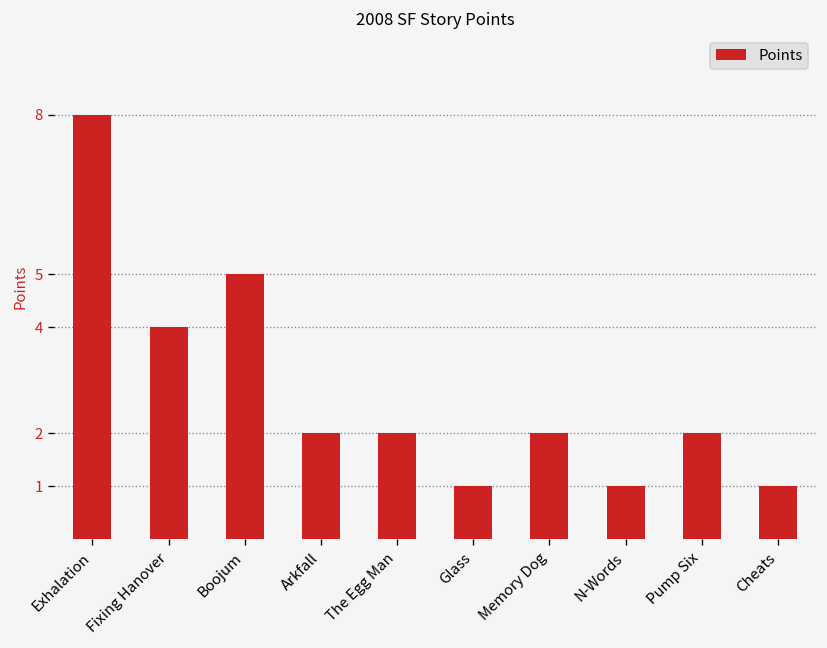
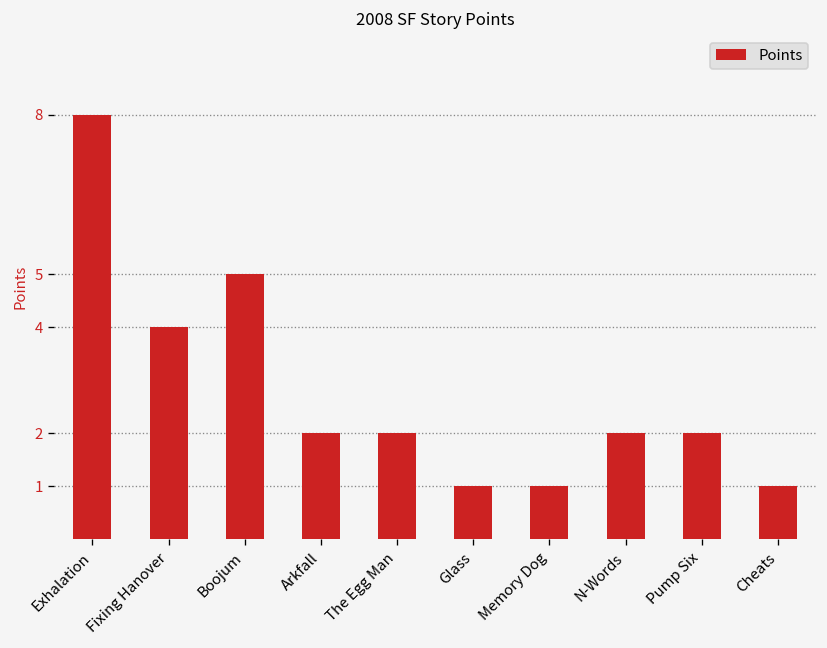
  {
    "Exhalation": 8,
    "Fixing Hanover": 4,
    "Boojum": 5,
    "Arkfall": 2,
    "The Egg Man": 2,
    "Glass": 1,
-   "Memory Dog": 2,
-   "N-Words": 1,
+   "Memory Dog": 1,
+   "N-Words": 2,
    "Pump Six": 2,
    "Cheats": 1
  }
